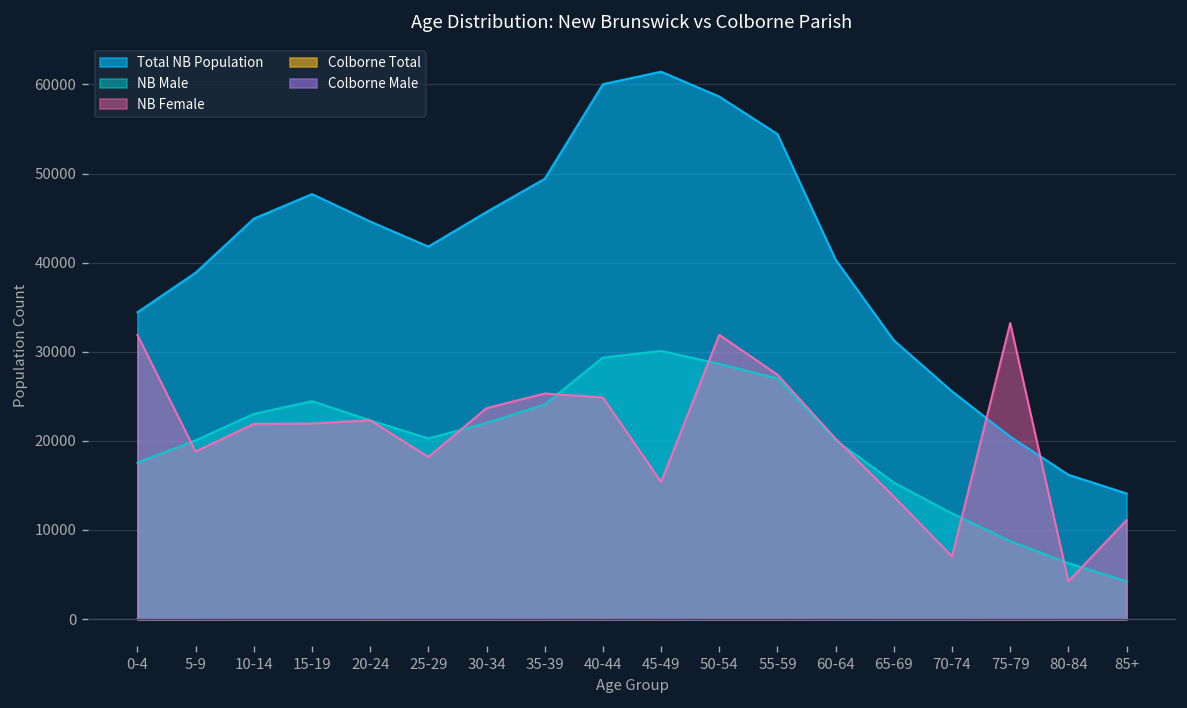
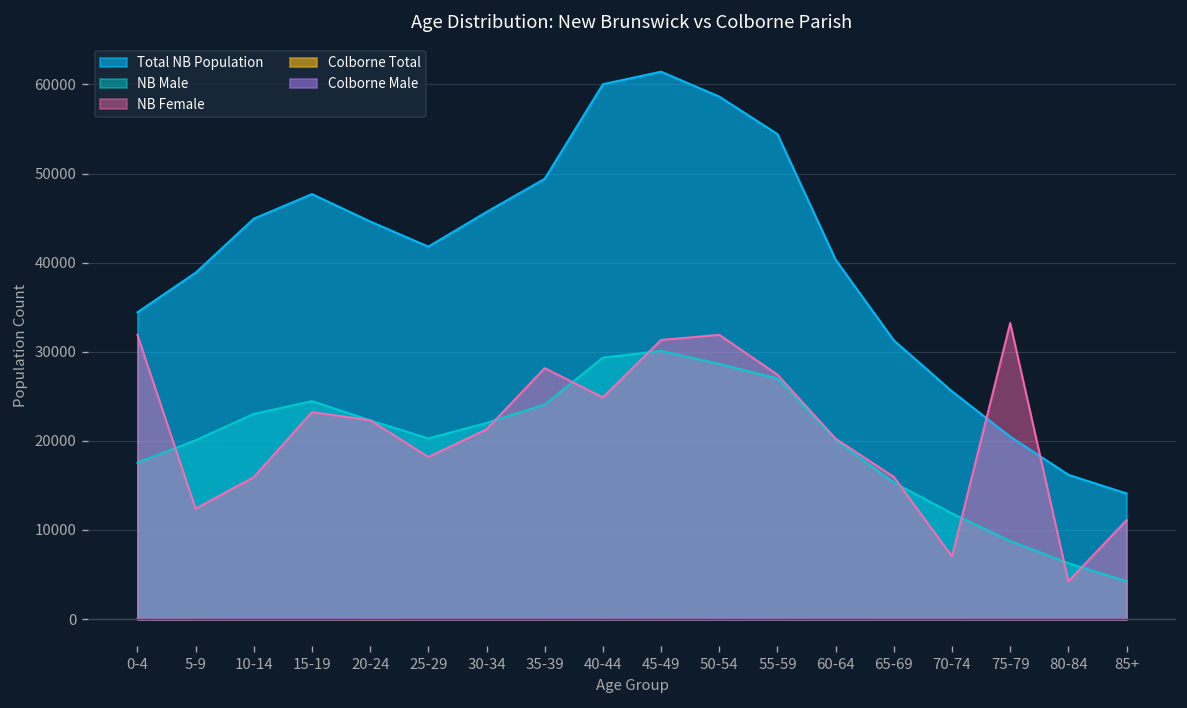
  {
    "NB Female": {
      "0-4": 32000,
-     "5-9": 19000,
-     "10-14": 22000,
-     "15-19": 22000,
+     "5-9": 12000,
+     "10-14": 16000,
+     "15-19": 23000,
      "25-29": 18000,
-     "30-34": 24000,
-     "35-39": 25000,
+     "30-34": 21000,
+     "35-39": 28000,
      "40-44": 25000,
-     "45-49": 15000,
+     "45-49": 31000,
      "50-54": 32000,
      "55-59": 27000,
-     "65-69": 14000,
+     "65-69": 16000,
      "70-74": 7000,
      "75-79": 33000,
      "80-84": 4000,
      "85+": 11000
    },
    "Colborne Male": {
      "0-4": 0,
      "5-9": 0,
      "10-14": 0,
      "15-19": 0,
      "20-24": 0,
      "25-29": 0,
      "30-34": 0,
      "35-39": 0,
      "40-44": 0,
      "45-49": 0,
      "50-54": 0,
      "55-59": 0,
      "60-64": 0,
      "65-69": 0,
      "70-74": 0,
      "75-79": 0,
      "80-84": 0,
      "85+": 0
    }
  }
